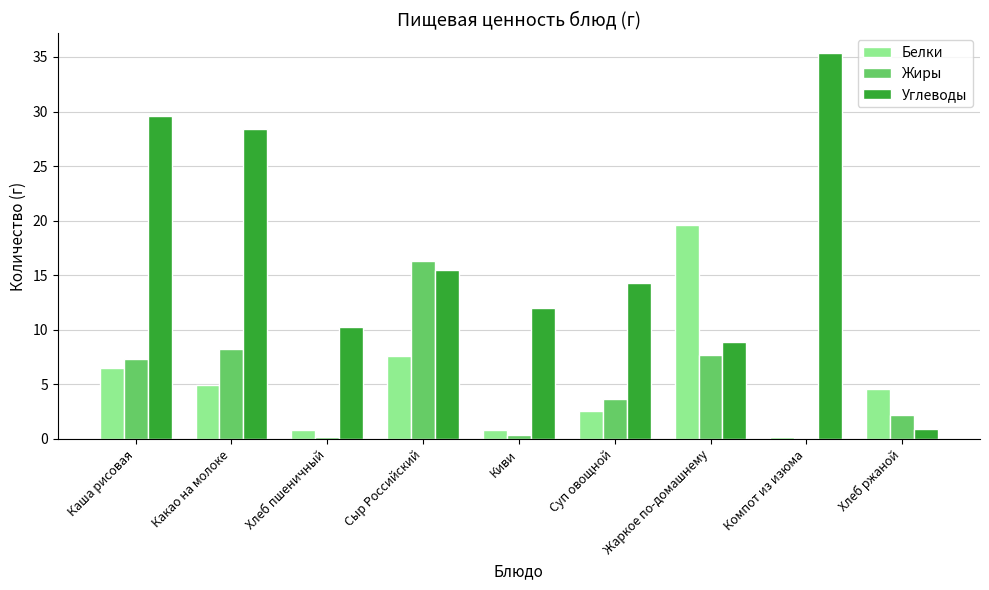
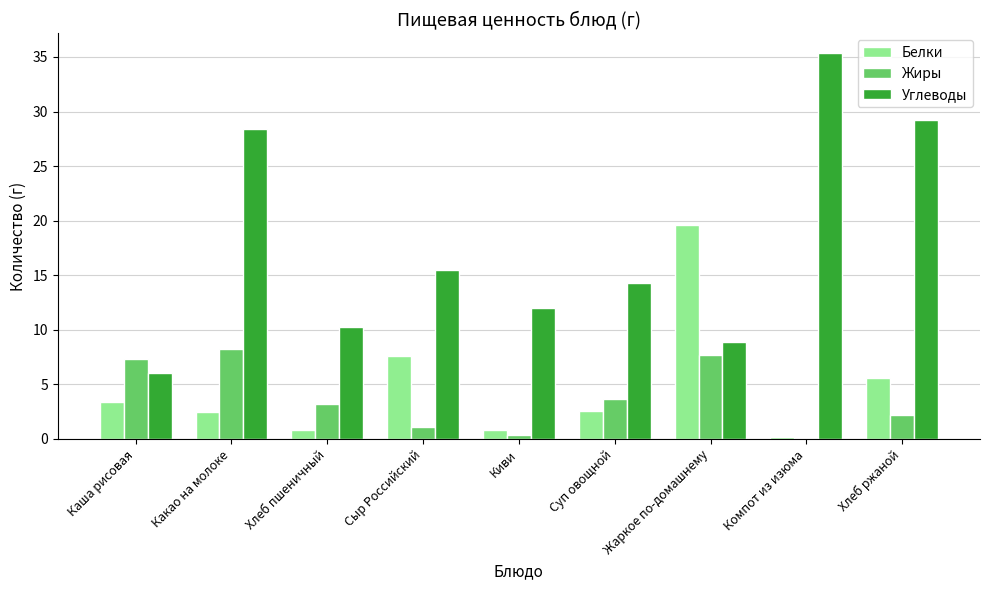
  {
    "Белки": {
-     "Каша рисовая": 6.5,
-     "Какао на молоке": 4.9,
+     "Каша рисовая": 3.4,
+     "Какао на молоке": 2.5,
      "Хлеб пшеничный": 0.8,
      "Сыр Российский": 7.6,
      "Киви": 0.8,
      "Суп овощной": 2.6,
      "Жаркое по-домашнему": 19.6,
-     "Хлеб ржаной": 4.6
+     "Хлеб ржаной": 5.6
    },
    "Жиры": {
      "Каша рисовая": 7.3,
      "Какао на молоке": 8.2,
-     "Хлеб пшеничный": 0.2,
-     "Сыр Российский": 16.3,
+     "Хлеб пшеничный": 3.2,
+     "Сыр Российский": 1.1,
      "Киви": 0.4,
      "Суп овощной": 3.7,
      "Жаркое по-домашнему": 7.7,
      "Компот из изюма": 0.0,
      "Хлеб ржаной": 2.2
    },
    "Углеводы": {
-     "Каша рисовая": 29.6,
+     "Каша рисовая": 6.0,
      "Какао на молоке": 28.4,
      "Хлеб пшеничный": 10.3,
      "Сыр Российский": 15.5,
      "Киви": 12.0,
      "Суп овощной": 14.3,
      "Жаркое по-домашнему": 8.9,
      "Компот из изюма": 35.4,
-     "Хлеб ржаной": 0.9
+     "Хлеб ржаной": 29.2
    }
  }
